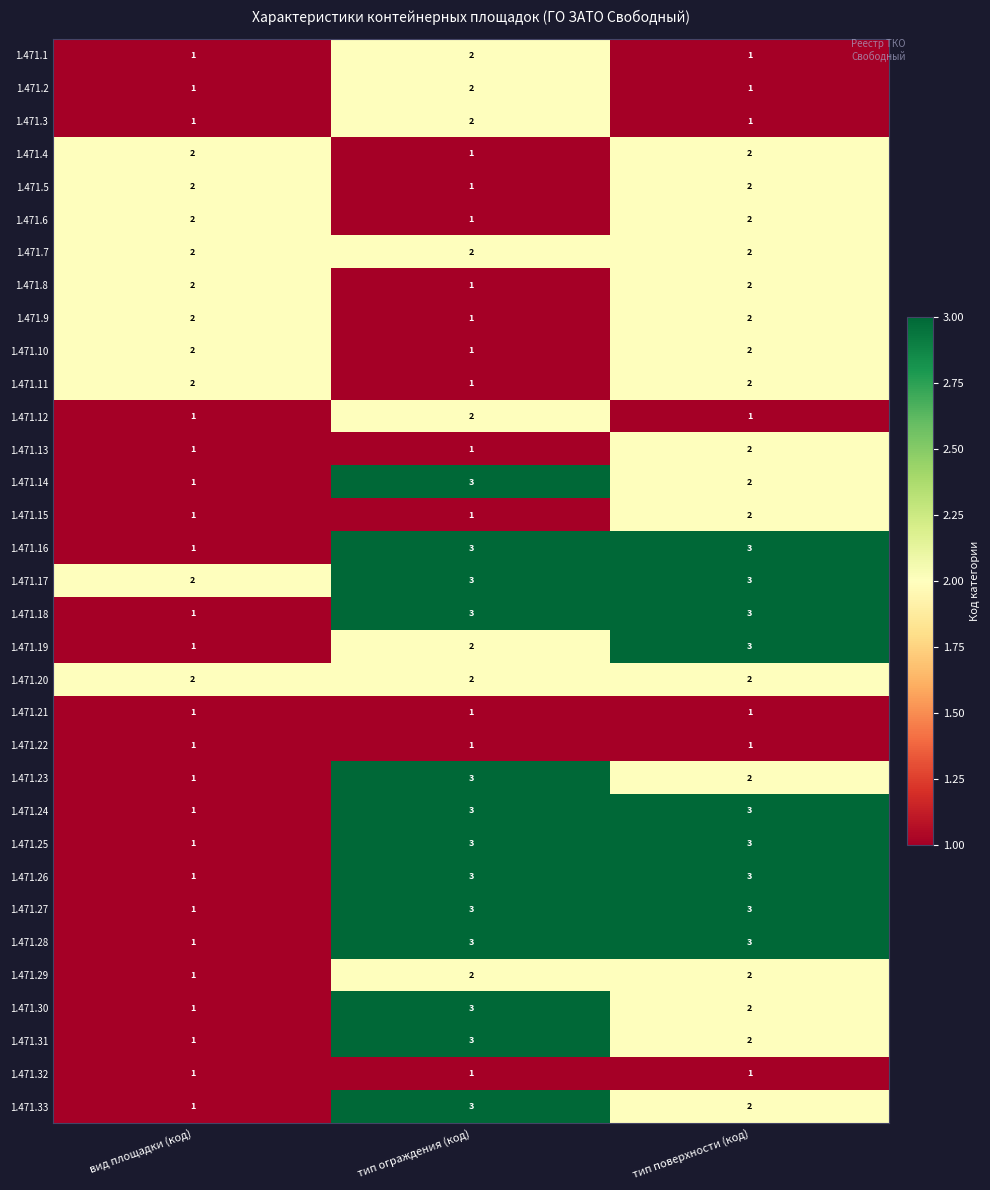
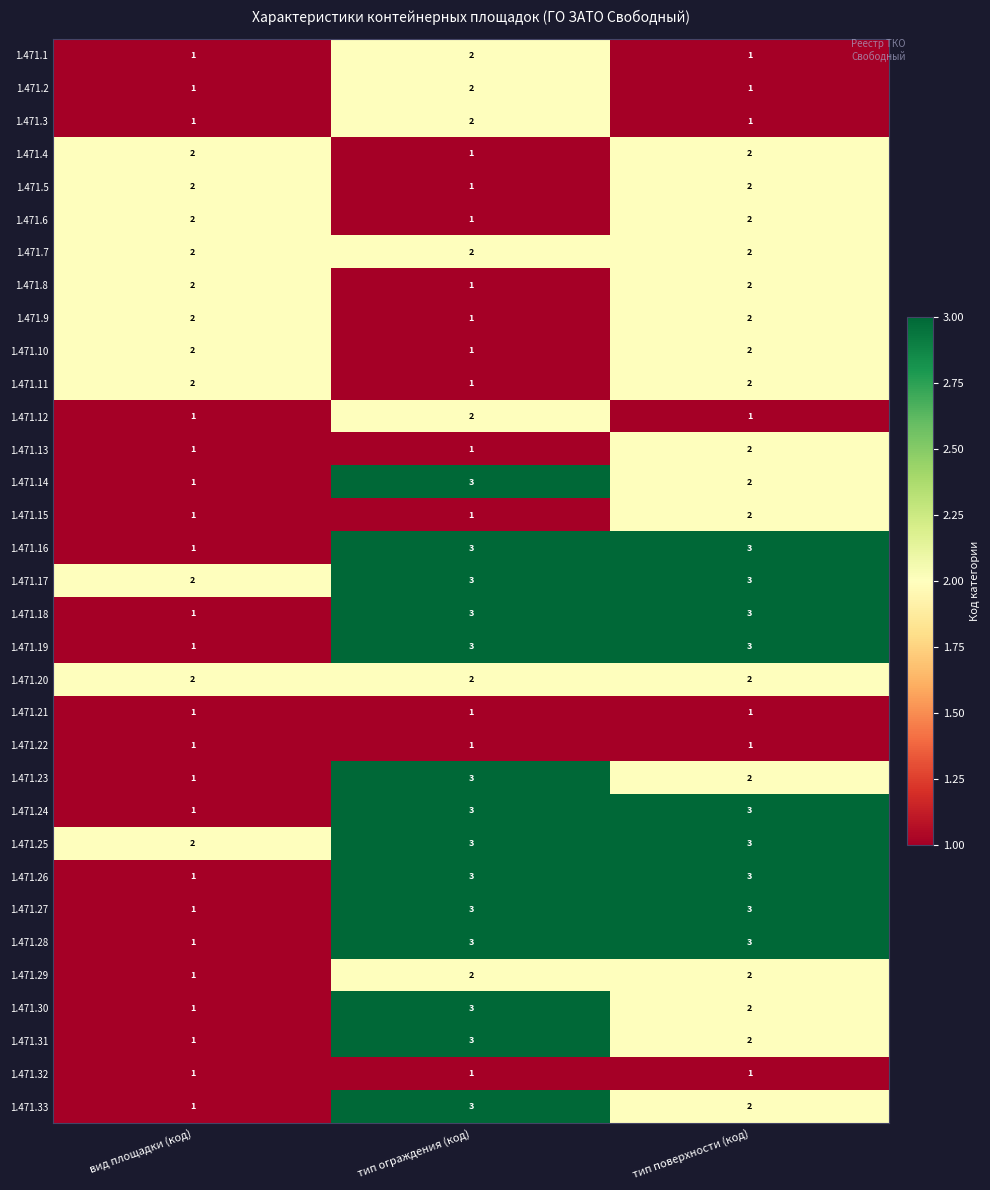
  {
    "1.471.1": {
      "вид площадки (код)": 1,
      "тип ограждения (код)": 2
    },
    "1.471.2": {
      "вид площадки (код)": 1,
      "тип ограждения (код)": 2,
      "тип поверхности (код)": 1
    },
    "1.471.3": {
      "вид площадки (код)": 1,
      "тип ограждения (код)": 2,
      "тип поверхности (код)": 1
    },
    "1.471.4": {
      "вид площадки (код)": 2,
      "тип ограждения (код)": 1,
      "тип поверхности (код)": 2
    },
    "1.471.5": {
      "вид площадки (код)": 2,
      "тип ограждения (код)": 1,
      "тип поверхности (код)": 2
    },
    "1.471.6": {
      "вид площадки (код)": 2,
      "тип ограждения (код)": 1,
      "тип поверхности (код)": 2
    },
    "1.471.7": {
      "вид площадки (код)": 2,
      "тип ограждения (код)": 2,
      "тип поверхности (код)": 2
    },
    "1.471.8": {
      "вид площадки (код)": 2,
      "тип ограждения (код)": 1,
      "тип поверхности (код)": 2
    },
    "1.471.9": {
      "вид площадки (код)": 2,
      "тип ограждения (код)": 1,
      "тип поверхности (код)": 2
    },
    "1.471.10": {
      "вид площадки (код)": 2,
      "тип ограждения (код)": 1,
      "тип поверхности (код)": 2
    },
    "1.471.11": {
      "вид площадки (код)": 2,
      "тип ограждения (код)": 1,
      "тип поверхности (код)": 2
    },
    "1.471.12": {
      "вид площадки (код)": 1,
      "тип ограждения (код)": 2,
      "тип поверхности (код)": 1
    },
    "1.471.13": {
      "вид площадки (код)": 1,
      "тип ограждения (код)": 1,
      "тип поверхности (код)": 2
    },
    "1.471.14": {
      "вид площадки (код)": 1,
      "тип ограждения (код)": 3,
      "тип поверхности (код)": 2
    },
    "1.471.15": {
      "вид площадки (код)": 1,
      "тип ограждения (код)": 1,
      "тип поверхности (код)": 2
    },
    "1.471.16": {
      "вид площадки (код)": 1,
      "тип ограждения (код)": 3,
      "тип поверхности (код)": 3
    },
    "1.471.17": {
      "вид площадки (код)": 2,
      "тип ограждения (код)": 3,
      "тип поверхности (код)": 3
    },
    "1.471.18": {
      "вид площадки (код)": 1,
      "тип ограждения (код)": 3,
      "тип поверхности (код)": 3
    },
    "1.471.19": {
      "вид площадки (код)": 1,
-     "тип ограждения (код)": 2,
+     "тип ограждения (код)": 3,
      "тип поверхности (код)": 3
    },
    "1.471.20": {
      "вид площадки (код)": 2,
      "тип ограждения (код)": 2,
      "тип поверхности (код)": 2
    },
    "1.471.21": {
      "вид площадки (код)": 1,
      "тип ограждения (код)": 1,
      "тип поверхности (код)": 1
    },
    "1.471.22": {
      "вид площадки (код)": 1,
      "тип ограждения (код)": 1,
      "тип поверхности (код)": 1
    },
    "1.471.23": {
      "вид площадки (код)": 1,
      "тип ограждения (код)": 3,
      "тип поверхности (код)": 2
    },
    "1.471.24": {
      "вид площадки (код)": 1,
      "тип ограждения (код)": 3,
      "тип поверхности (код)": 3
    },
    "1.471.25": {
-     "вид площадки (код)": 1,
+     "вид площадки (код)": 2,
      "тип ограждения (код)": 3,
      "тип поверхности (код)": 3
    },
    "1.471.26": {
      "вид площадки (код)": 1,
      "тип ограждения (код)": 3,
      "тип поверхности (код)": 3
    },
    "1.471.27": {
      "вид площадки (код)": 1,
      "тип ограждения (код)": 3,
      "тип поверхности (код)": 3
    },
    "1.471.28": {
      "вид площадки (код)": 1,
      "тип ограждения (код)": 3,
      "тип поверхности (код)": 3
    },
    "1.471.29": {
      "вид площадки (код)": 1,
      "тип ограждения (код)": 2,
      "тип поверхности (код)": 2
    },
    "1.471.30": {
      "вид площадки (код)": 1,
      "тип ограждения (код)": 3,
      "тип поверхности (код)": 2
    },
    "1.471.31": {
      "вид площадки (код)": 1,
      "тип ограждения (код)": 3,
      "тип поверхности (код)": 2
    },
    "1.471.32": {
      "вид площадки (код)": 1,
      "тип ограждения (код)": 1,
      "тип поверхности (код)": 1
    },
    "1.471.33": {
      "вид площадки (код)": 1,
      "тип ограждения (код)": 3,
      "тип поверхности (код)": 2
    }
  }
